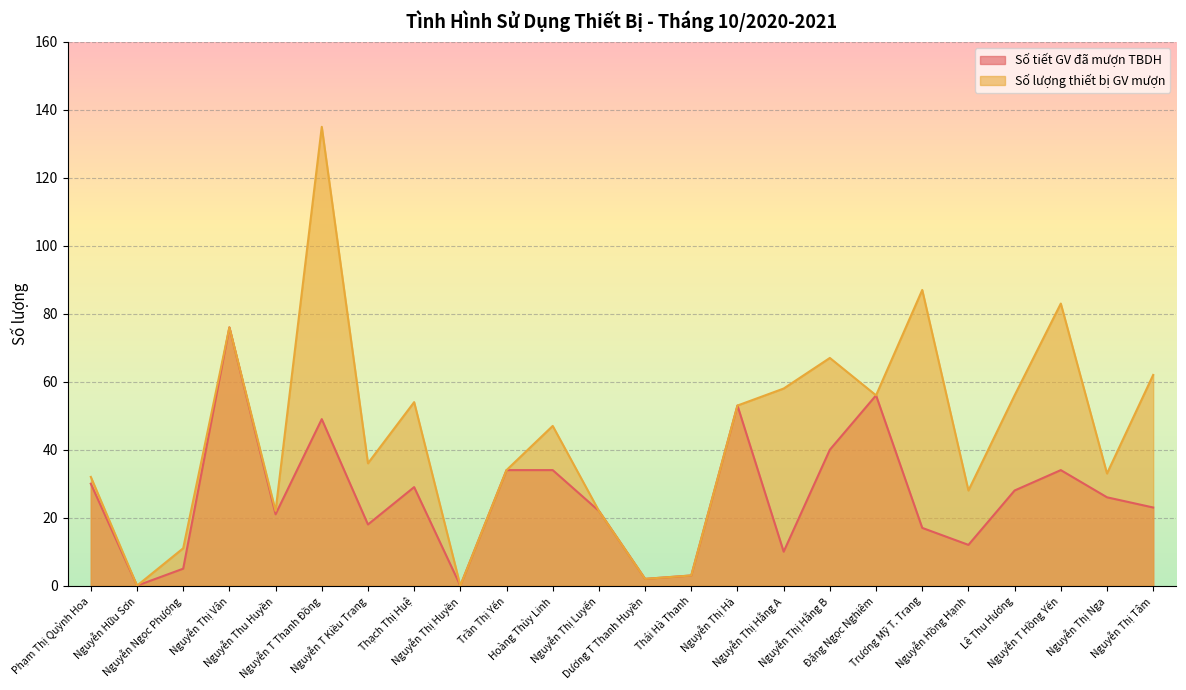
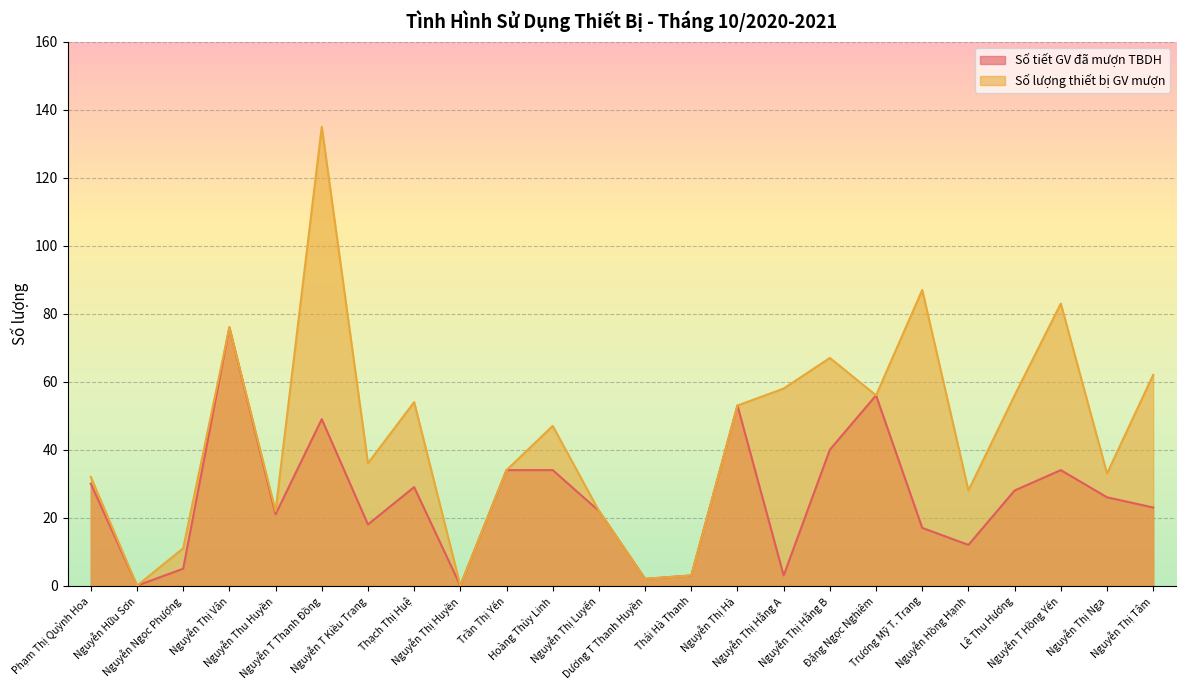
  {
    "Số tiết GV đã mượn TBDH": {
      "Phạm Thị Quỳnh Hoa": 30,
      "Nguyễn Ngọc Phượng": 5,
      "Nguyễn Thu Huyền": 21,
      "Nguyễn T Thanh Đồng": 49,
      "Nguyễn T Kiều Trang": 18,
      "Thạch Thị Huệ": 29,
      "Hoàng Thùy Linh": 34,
-     "Nguyễn Thị Hằng A": 10,
+     "Nguyễn Thị Hằng A": 3,
      "Nguyễn Thị Hằng B": 40,
      "Trương Mỹ T. Trang": 17,
      "Nguyễn Hồng Hạnh": 12,
      "Lê Thu Hương": 28,
      "Nguyễn T Hồng Yến": 34,
      "Nguyễn Thị Nga": 26,
      "Nguyễn Thị Tâm": 23
    },
    "Số lượng thiết bị GV mượn": {
      "Phạm Thị Quỳnh Hoa": 32,
      "Nguyễn Ngọc Phượng": 11,
      "Nguyễn Thu Huyền": 22,
      "Nguyễn T Thanh Đồng": 135,
      "Nguyễn T Kiều Trang": 36,
      "Thạch Thị Huệ": 54,
      "Hoàng Thùy Linh": 47,
      "Nguyễn Thị Hằng A": 58,
      "Nguyễn Thị Hằng B": 67,
      "Trương Mỹ T. Trang": 87,
      "Nguyễn Hồng Hạnh": 28,
      "Lê Thu Hương": 56,
      "Nguyễn T Hồng Yến": 83,
      "Nguyễn Thị Nga": 33,
      "Nguyễn Thị Tâm": 62
    }
  }
